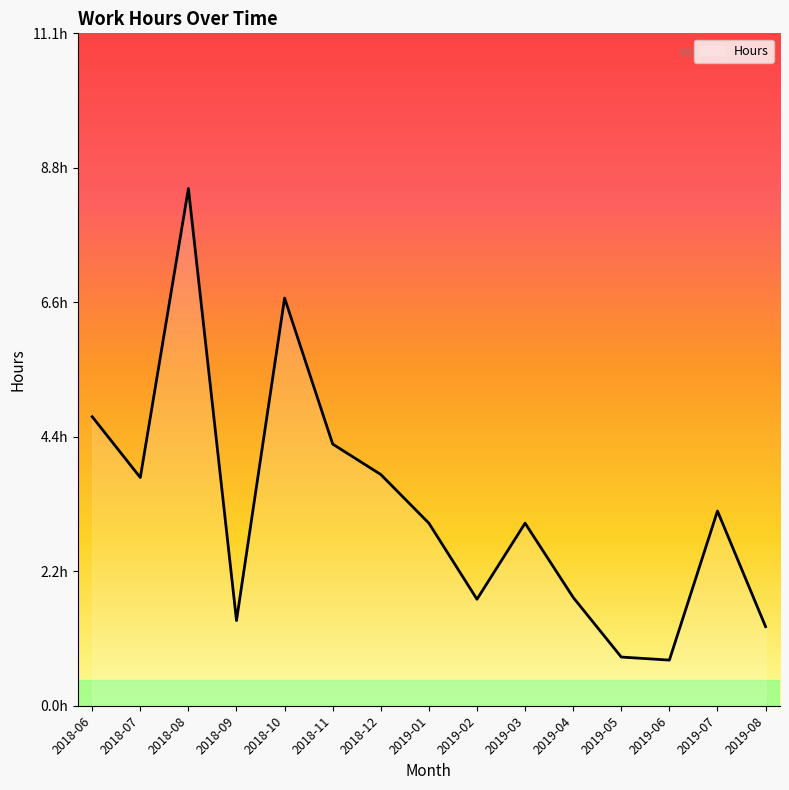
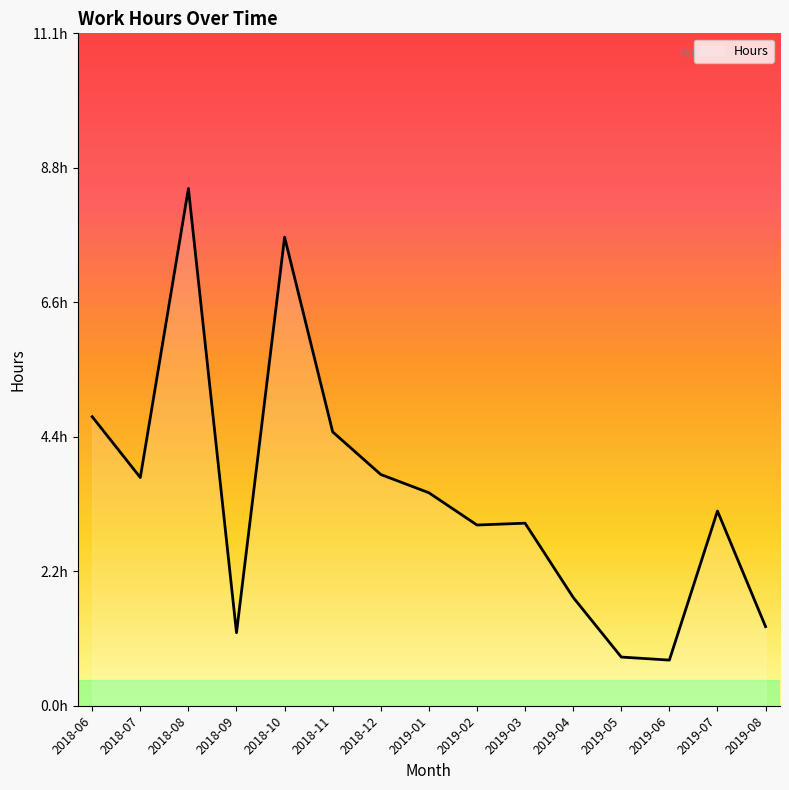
  {
    "2018-06": "4.8h",
    "2018-07": "3.8h",
    "2018-08": "8.5h",
-   "2018-09": "1.4h",
-   "2018-10": "6.7h",
-   "2018-11": "4.3h",
+   "2018-09": "1.2h",
+   "2018-10": "7.7h",
+   "2018-11": "4.5h",
    "2018-12": "3.8h",
-   "2019-01": "3.0h",
-   "2019-02": "1.8h",
+   "2019-01": "3.5h",
+   "2019-02": "3.0h",
    "2019-03": "3.0h",
    "2019-04": "1.8h",
    "2019-05": "0.8h",
    "2019-06": "0.8h",
    "2019-07": "3.2h",
    "2019-08": "1.3h"
  }
